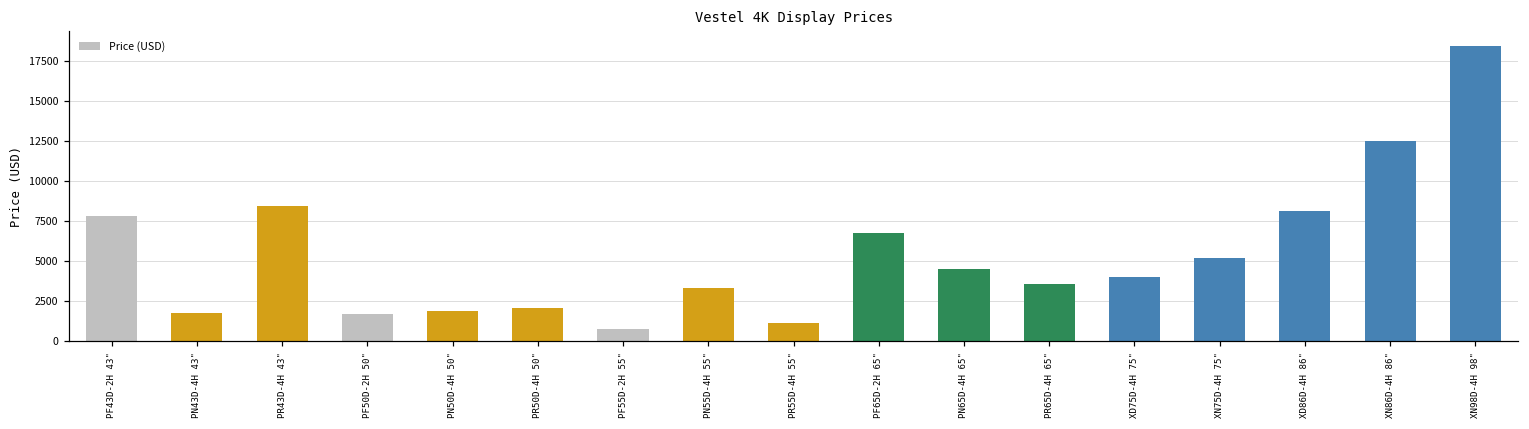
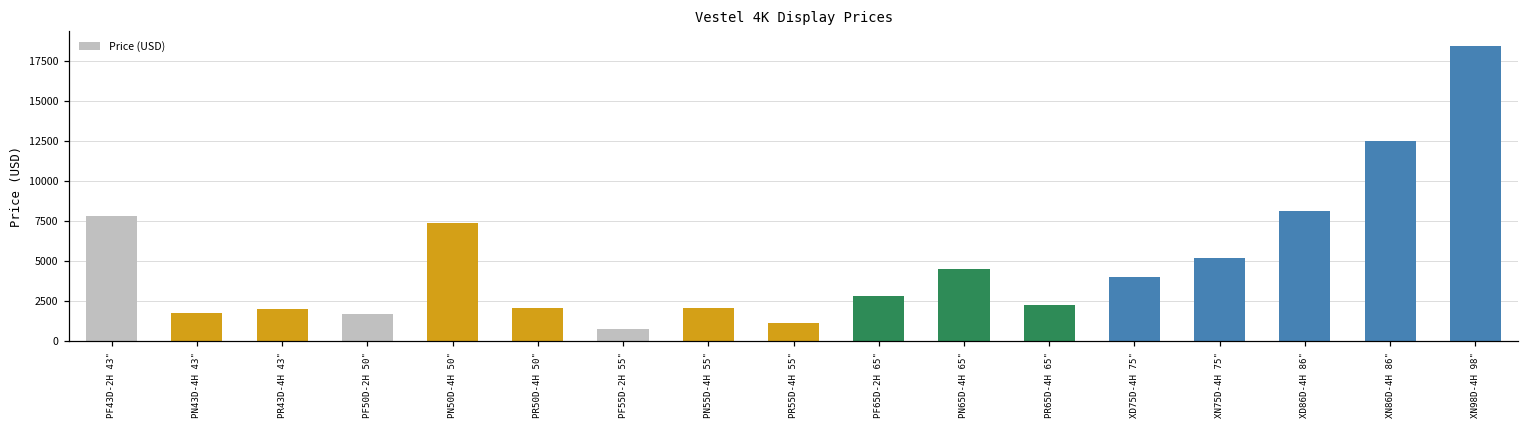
  {
    "PF43D-2H 43\"": 7900,
    "PN43D-4H 43\"": 1800,
-   "PR43D-4H 43\"": 8500,
+   "PR43D-4H 43\"": 2000,
    "PF50D-2H 50\"": 1700,
-   "PN50D-4H 50\"": 1900,
+   "PN50D-4H 50\"": 7400,
    "PR50D-4H 50\"": 2100,
    "PF55D-2H 55\"": 800,
-   "PN55D-4H 55\"": 3300,
+   "PN55D-4H 55\"": 2100,
    "PR55D-4H 55\"": 1200,
-   "PF65D-2H 65\"": 6700,
+   "PF65D-2H 65\"": 2900,
    "PN65D-4H 65\"": 4500,
-   "PR65D-4H 65\"": 3600,
+   "PR65D-4H 65\"": 2300,
    "XD75D-4H 75\"": 4000,
    "XN75D-4H 75\"": 5200,
    "XD86D-4H 86\"": 8100,
    "XN86D-4H 86\"": 12500,
    "XN98D-4H 98\"": 18500
  }
